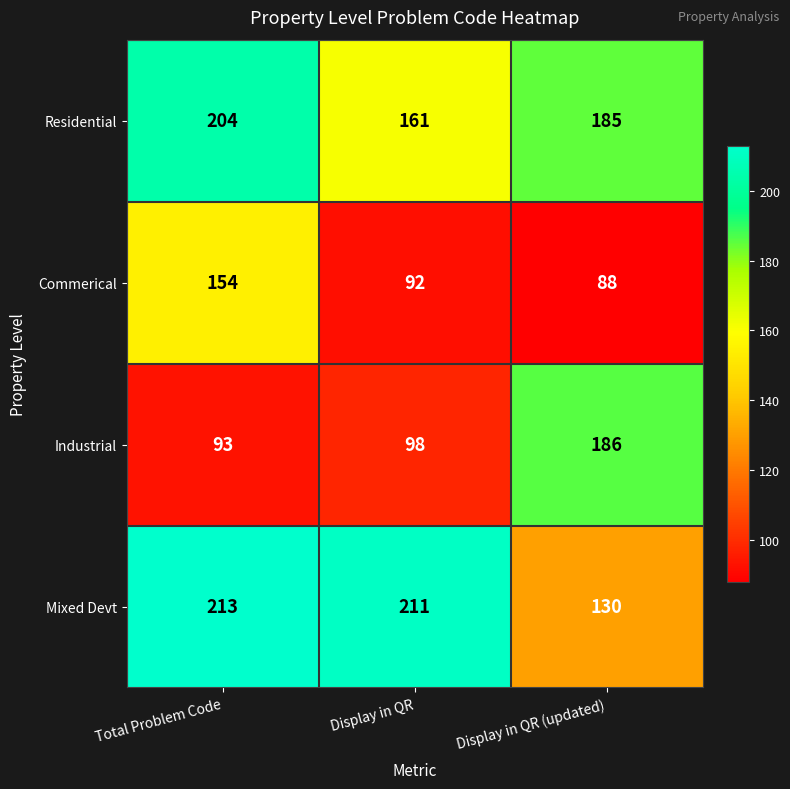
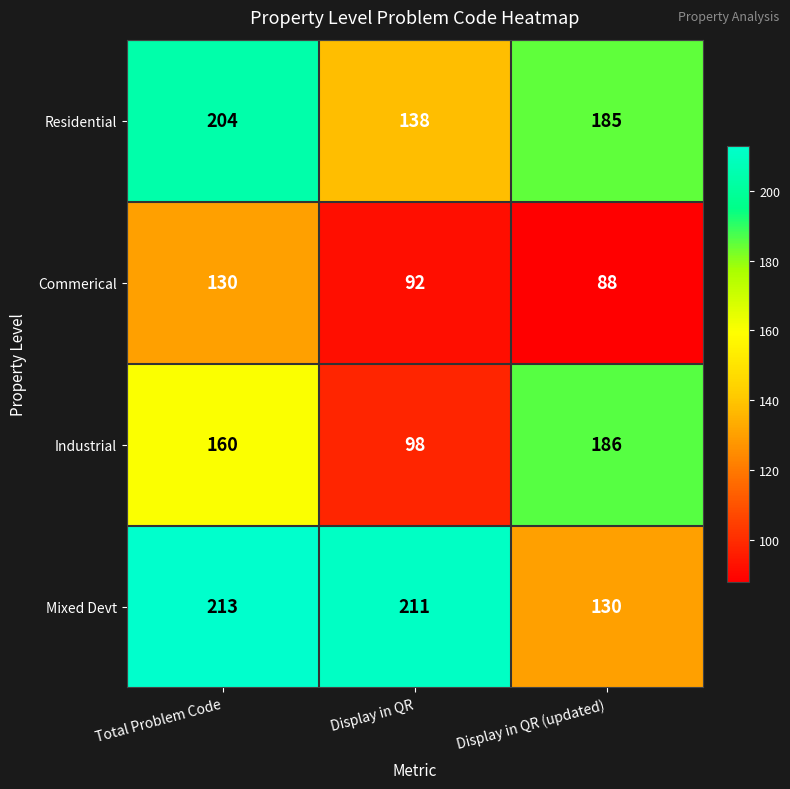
  {
    "Residential": {
      "Total Problem Code": 204,
-     "Display in QR": 161,
+     "Display in QR": 138,
      "Display in QR (updated)": 185
    },
    "Commerical": {
-     "Total Problem Code": 154,
+     "Total Problem Code": 130,
      "Display in QR": 92,
      "Display in QR (updated)": 88
    },
    "Industrial": {
-     "Total Problem Code": 93,
+     "Total Problem Code": 160,
      "Display in QR": 98,
      "Display in QR (updated)": 186
    },
    "Mixed Devt": {
      "Total Problem Code": 213,
      "Display in QR": 211,
      "Display in QR (updated)": 130
    }
  }
